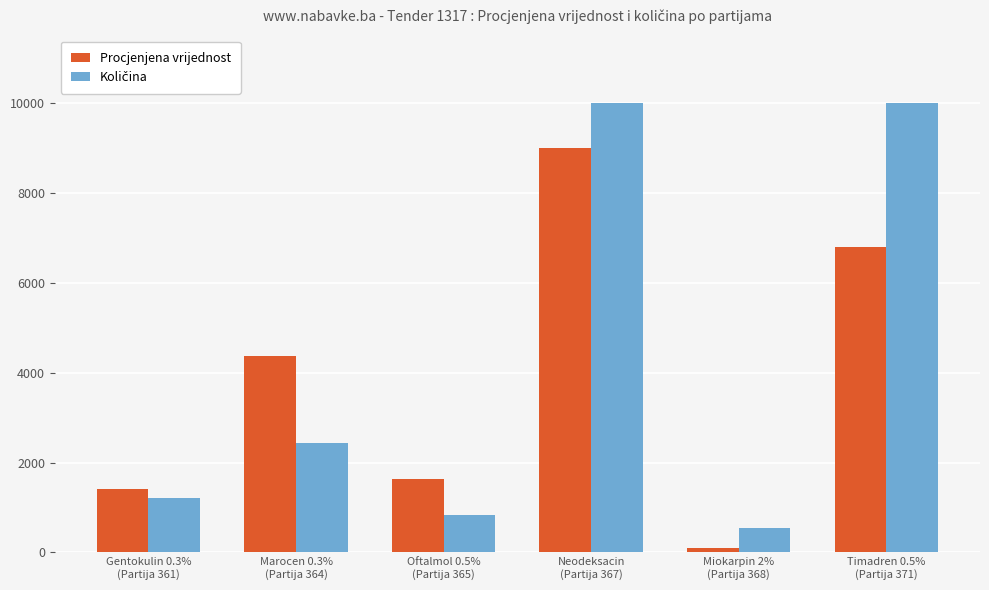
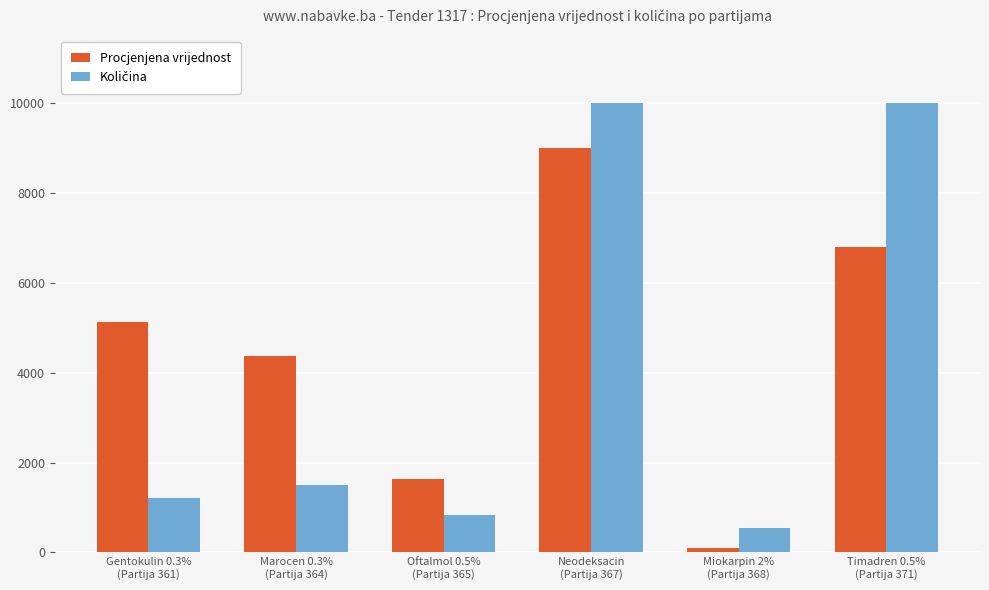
  {
    "Procjenjena vrijednost": {
-     "Gentokulin 0.3% (Partija 361)": 1400,
+     "Gentokulin 0.3% (Partija 361)": 5100,
      "Marocen 0.3% (Partija 364)": 4400,
      "Oftalmol 0.5% (Partija 365)": 1600,
      "Neodeksacin (Partija 367)": 9000,
      "Miokarpin 2% (Partija 368)": 100,
      "Timadren 0.5% (Partija 371)": 6800
    },
    "Količina": {
      "Gentokulin 0.3% (Partija 361)": 1200,
-     "Marocen 0.3% (Partija 364)": 2400,
+     "Marocen 0.3% (Partija 364)": 1500,
      "Oftalmol 0.5% (Partija 365)": 800,
      "Neodeksacin (Partija 367)": 10000,
      "Miokarpin 2% (Partija 368)": 600,
      "Timadren 0.5% (Partija 371)": 10000
    }
  }
